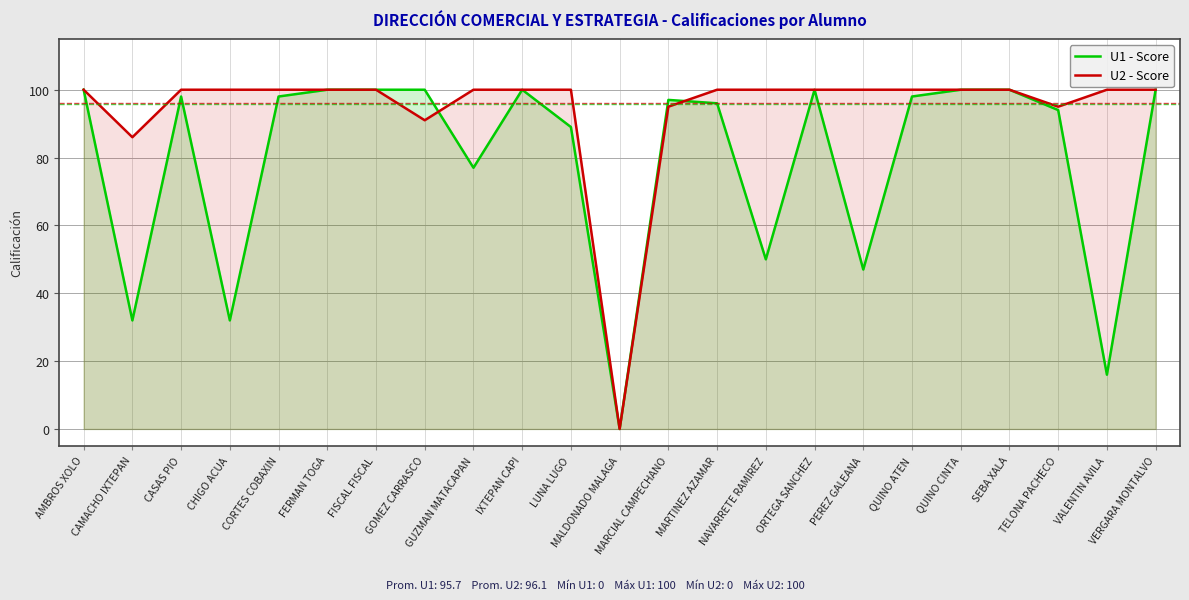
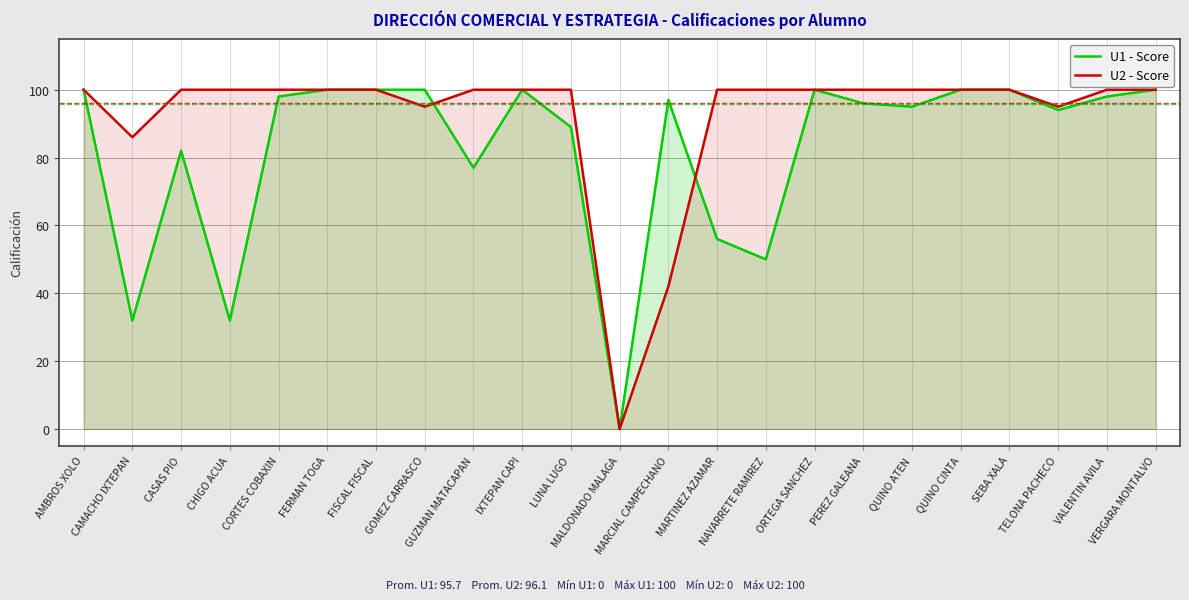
  {
    "U1 - Score": {
      "CAMACHO IXTEPAN": 32,
-     "CASAS PIO": 98,
+     "CASAS PIO": 82,
      "CHIGO ACUA": 32,
      "CORTES COBAXIN": 98,
      "GOMEZ CARRASCO": 100,
      "GUZMAN MATACAPAN": 77,
      "LUNA LUGO": 89,
      "MARCIAL CAMPECHANO": 97,
-     "MARTINEZ AZAMAR": 96,
+     "MARTINEZ AZAMAR": 56,
      "NAVARRETE RAMIREZ": 50,
-     "PEREZ GALEANA": 47,
-     "QUINO ATEN": 98,
+     "PEREZ GALEANA": 96,
+     "QUINO ATEN": 95,
      "TELONA PACHECO": 94,
-     "VALENTIN AVILA": 16
+     "VALENTIN AVILA": 98
    },
    "U2 - Score": {
      "CAMACHO IXTEPAN": 86,
      "CASAS PIO": 100,
      "CHIGO ACUA": 100,
      "CORTES COBAXIN": 100,
-     "GOMEZ CARRASCO": 91,
+     "GOMEZ CARRASCO": 95,
      "GUZMAN MATACAPAN": 100,
      "LUNA LUGO": 100,
-     "MARCIAL CAMPECHANO": 95,
+     "MARCIAL CAMPECHANO": 42,
      "MARTINEZ AZAMAR": 100,
      "NAVARRETE RAMIREZ": 100,
      "PEREZ GALEANA": 100,
      "QUINO ATEN": 100,
      "TELONA PACHECO": 95,
      "VALENTIN AVILA": 100
    }
  }
